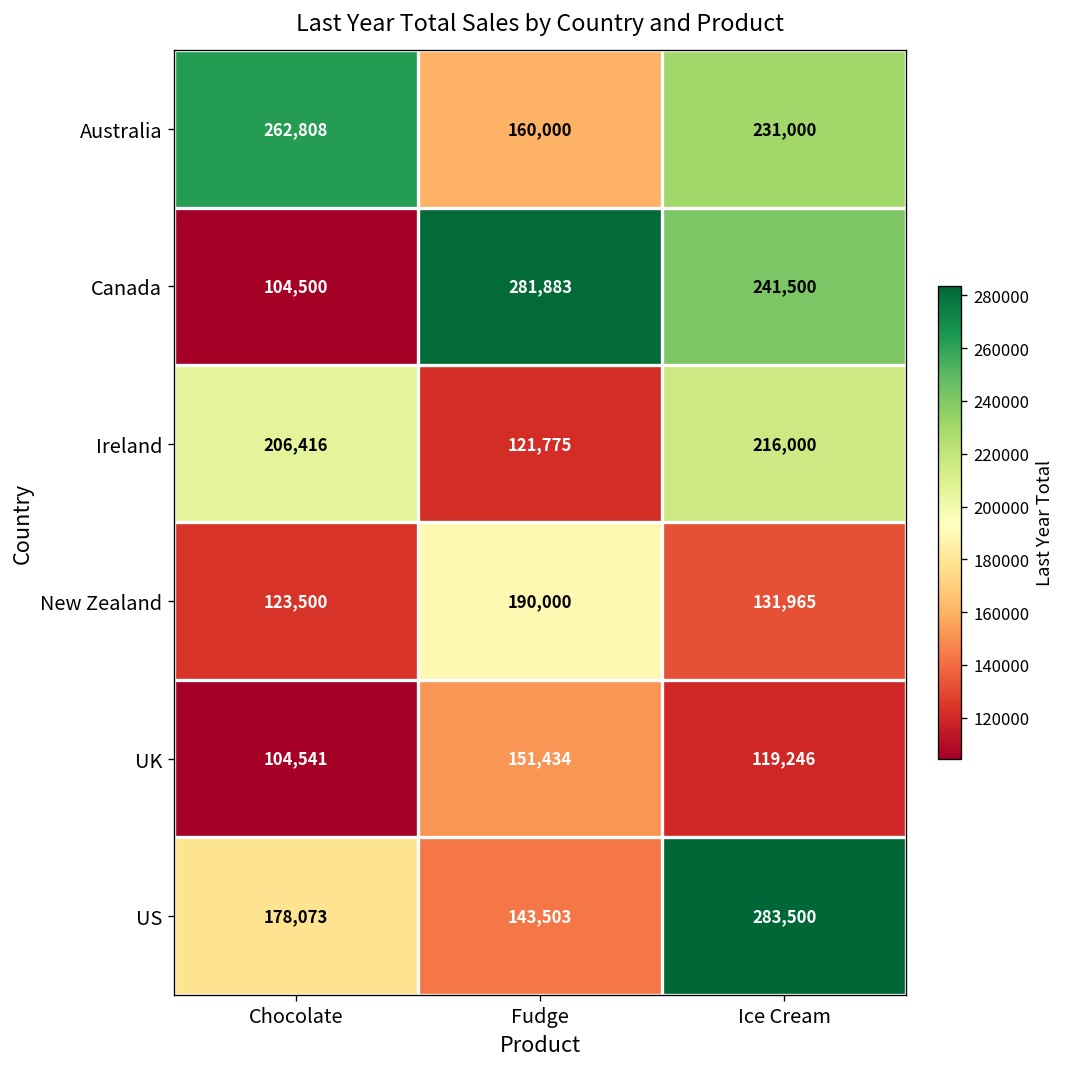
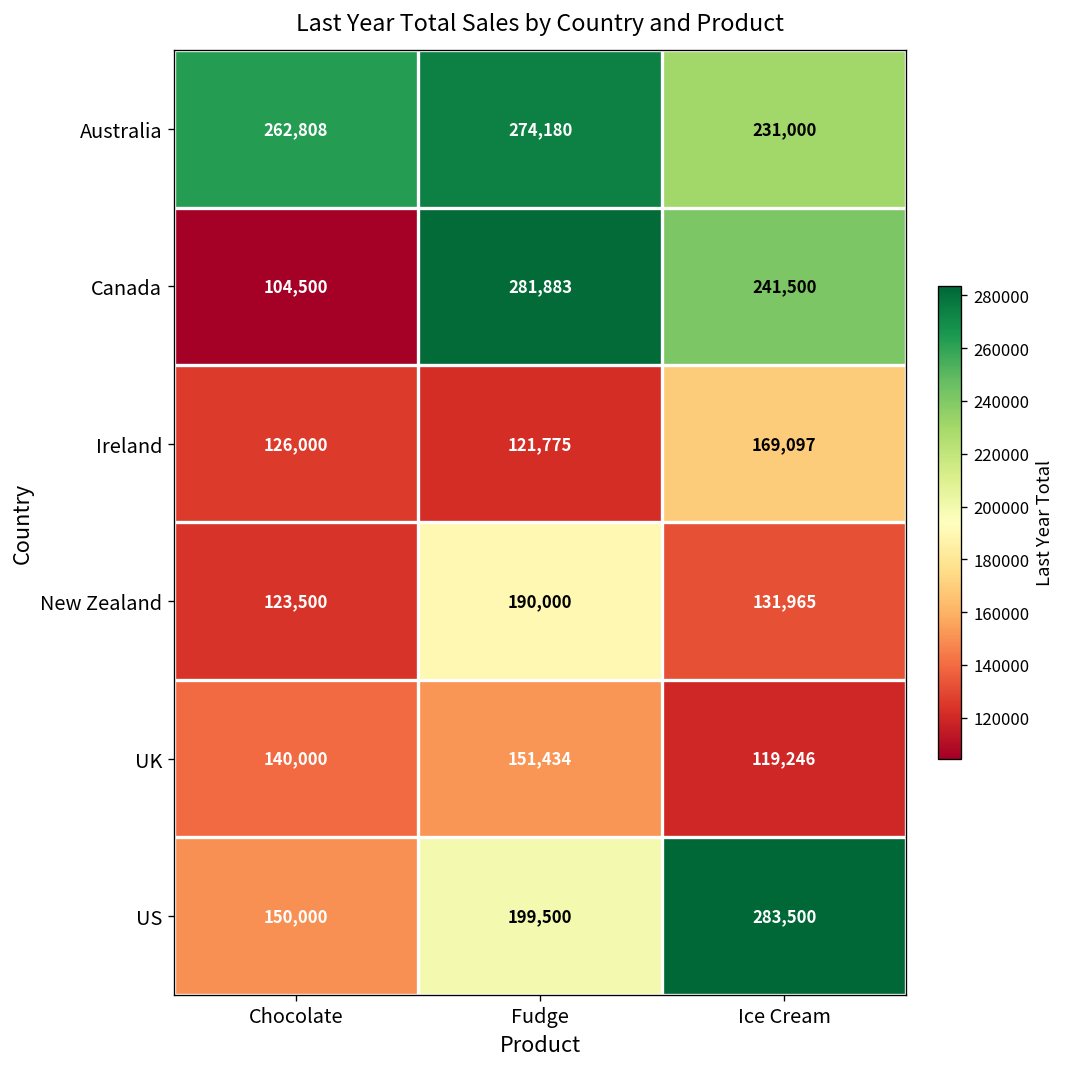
  {
    "Australia": {
      "Chocolate": "262,808",
-     "Fudge": "160,000",
+     "Fudge": "274,180",
      "Ice Cream": "231,000"
    },
    "Canada": {
      "Chocolate": "104,500",
      "Fudge": "281,883",
      "Ice Cream": "241,500"
    },
    "Ireland": {
-     "Chocolate": "206,416",
+     "Chocolate": "126,000",
      "Fudge": "121,775",
-     "Ice Cream": "216,000"
+     "Ice Cream": "169,097"
    },
    "New Zealand": {
      "Chocolate": "123,500",
      "Fudge": "190,000",
      "Ice Cream": "131,965"
    },
    "UK": {
-     "Chocolate": "104,541",
+     "Chocolate": "140,000",
      "Fudge": "151,434",
      "Ice Cream": "119,246"
    },
    "US": {
-     "Chocolate": "178,073",
-     "Fudge": "143,503",
+     "Chocolate": "150,000",
+     "Fudge": "199,500",
      "Ice Cream": "283,500"
    }
  }
